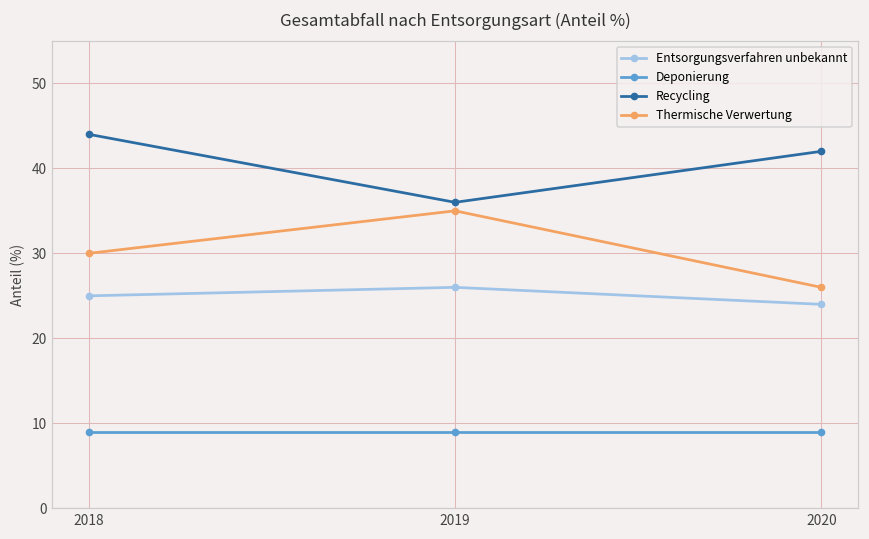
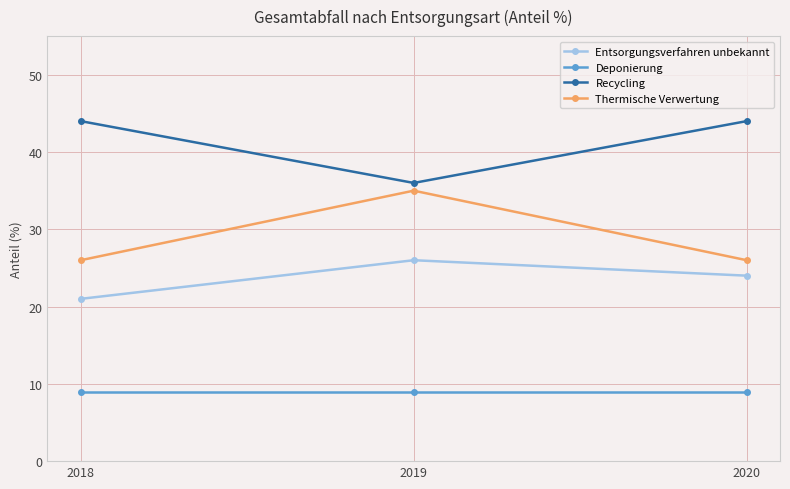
  {
    "Entsorgungsverfahren unbekannt": {
-     "2018": 25,
+     "2018": 21,
      "2019": 26,
      "2020": 24
    },
    "Deponierung": {
      "2018": 9,
      "2019": 9,
      "2020": 9
    },
    "Recycling": {
      "2018": 44,
      "2019": 36,
-     "2020": 42
+     "2020": 44
    },
    "Thermische Verwertung": {
-     "2018": 30,
+     "2018": 26,
      "2019": 35,
      "2020": 26
    }
  }
